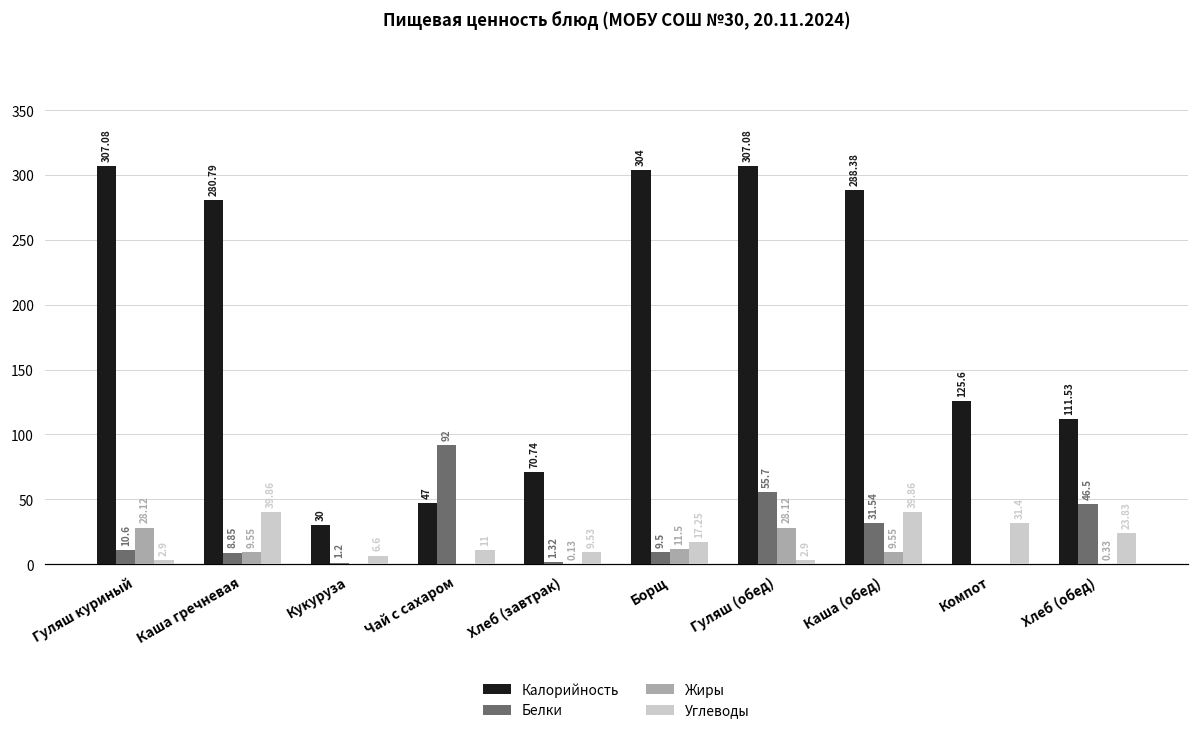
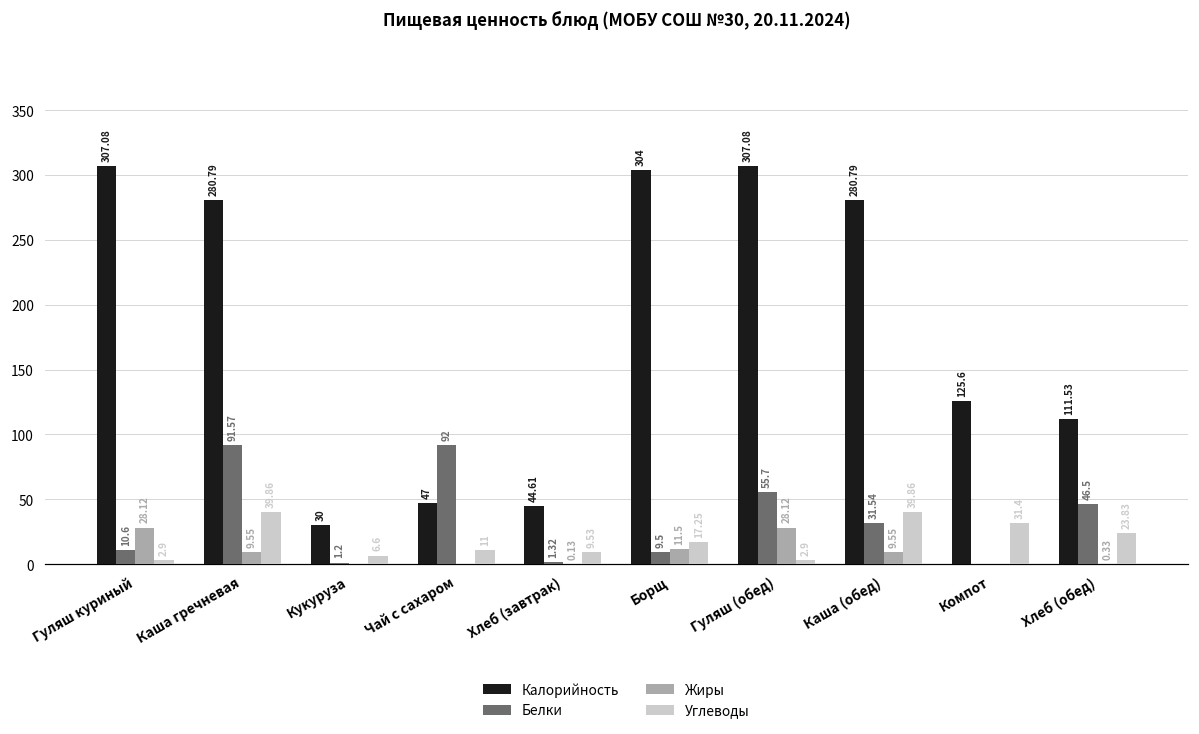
  {
    "Калорийность": {
      "Гуляш куриный": 307.08,
      "Каша гречневая": 280.79,
      "Кукуруза": 30,
      "Чай с сахаром": 47,
-     "Хлеб (завтрак)": 70.74,
+     "Хлеб (завтрак)": 44.61,
      "Борщ": 304,
      "Гуляш (обед)": 307.08,
-     "Каша (обед)": 288.38,
+     "Каша (обед)": 280.79,
      "Компот": 125.6,
      "Хлеб (обед)": 111.53
    },
    "Белки": {
      "Гуляш куриный": 10.6,
-     "Каша гречневая": 8.85,
+     "Каша гречневая": 91.57,
      "Кукуруза": 1.2,
      "Чай с сахаром": 92,
      "Хлеб (завтрак)": 1.32,
      "Борщ": 9.5,
      "Гуляш (обед)": 55.7,
      "Каша (обед)": 31.54,
      "Хлеб (обед)": 46.5
    }
  }
